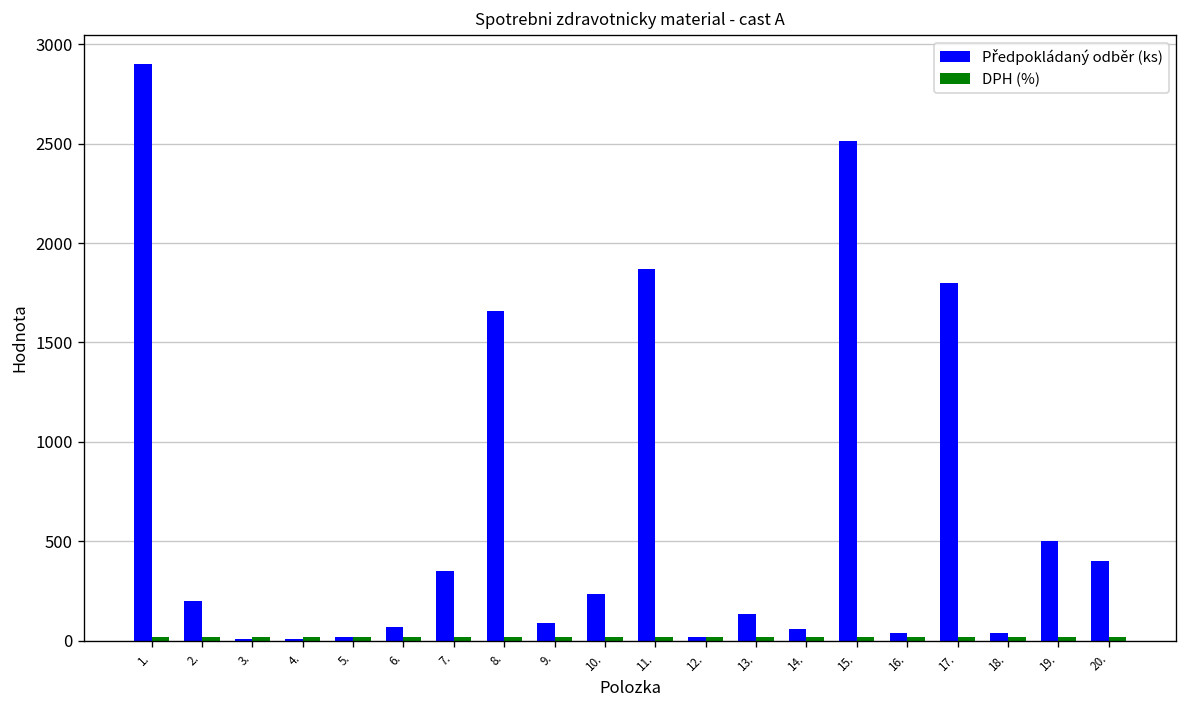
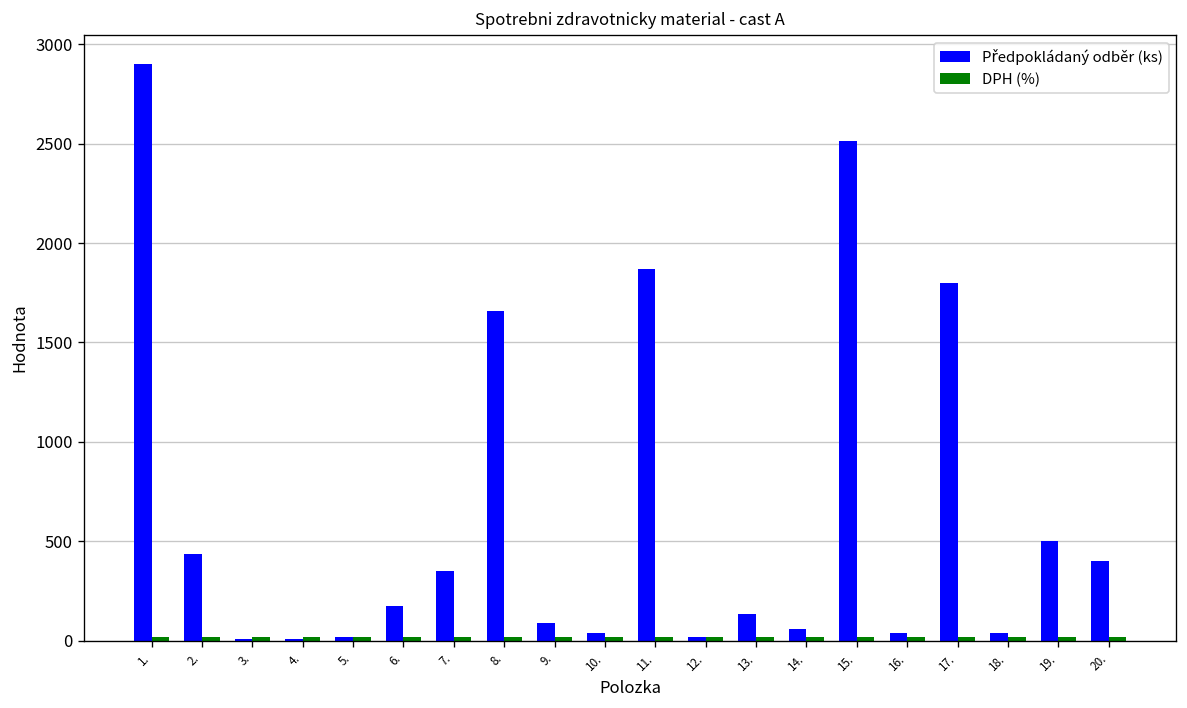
  {
    "Předpokládaný odběr (ks)": {
      "1.": 2900,
-     "2.": 200,
+     "2.": 440,
      "5.": 20,
-     "6.": 70,
+     "6.": 170,
      "7.": 350,
      "8.": 1660,
      "9.": 90,
-     "10.": 240,
+     "10.": 40,
      "11.": 1870,
      "12.": 20,
      "13.": 130,
      "14.": 60,
      "15.": 2510,
      "16.": 40,
      "17.": 1800,
      "18.": 40,
      "19.": 500,
      "20.": 400
    },
    "DPH (%)": {
      "1.": 20,
      "2.": 20,
      "3.": 20,
      "4.": 20,
      "5.": 20,
      "6.": 20,
      "7.": 20,
      "8.": 20,
      "9.": 20,
      "10.": 20,
      "11.": 20,
      "12.": 20,
      "13.": 20,
      "14.": 20,
      "15.": 20,
      "16.": 20,
      "17.": 20,
      "18.": 20,
      "19.": 20,
      "20.": 20
    }
  }
